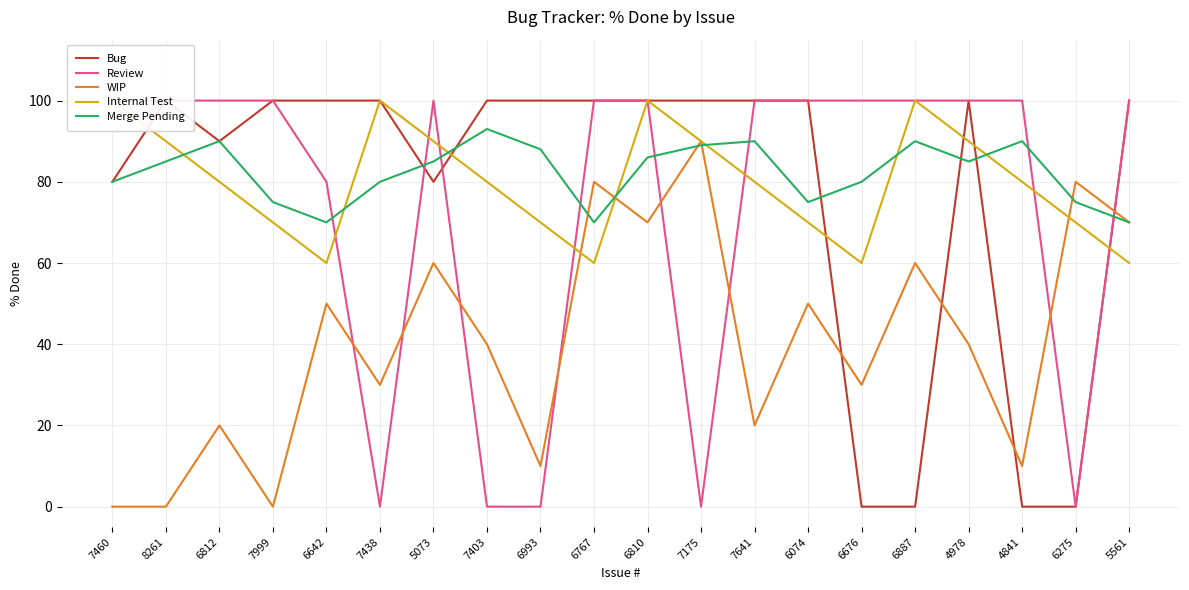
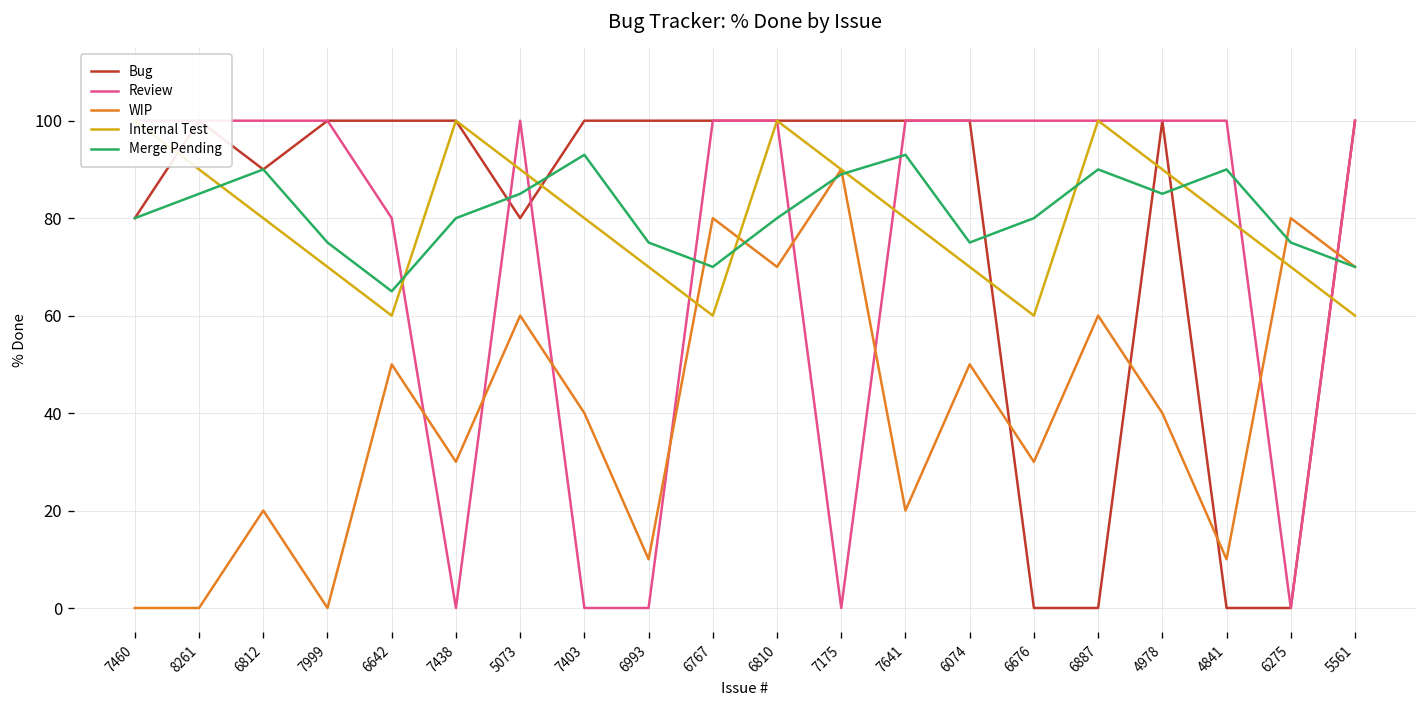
  {
    "Bug": {
      "6642": 100,
      "5073": 80,
      "7403": 100,
      "6993": 100,
      "7175": 100,
      "6676": 0,
      "6887": 0,
      "4841": 0
    },
    "Review": {
      "6812": 100,
      "6642": 80,
      "7438": 0,
      "5073": 100,
      "7403": 0,
      "6993": 0,
      "7175": 0,
      "6676": 100,
      "4841": 100
    },
    "Merge Pending": {
      "8261": 85,
      "7999": 75,
-     "6642": 70,
+     "6642": 65,
      "7438": 80,
      "5073": 85,
      "7403": 93,
-     "6993": 88,
+     "6993": 75,
      "6767": 70,
-     "6810": 86,
+     "6810": 80,
      "7175": 89,
-     "7641": 90,
+     "7641": 93,
      "6074": 75,
      "6676": 80,
      "6887": 90,
      "4978": 85,
      "4841": 90,
      "6275": 75
    }
  }
